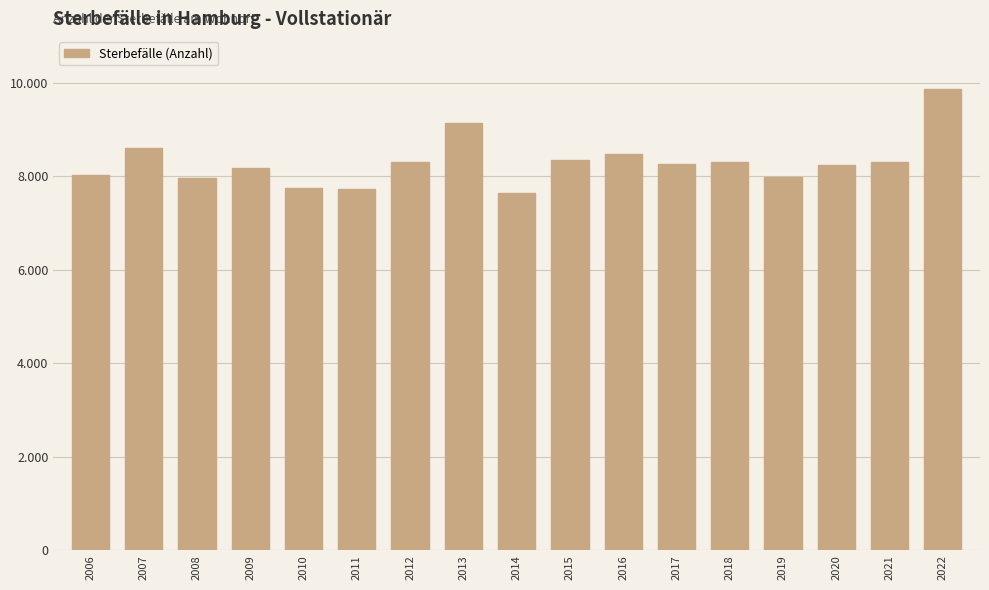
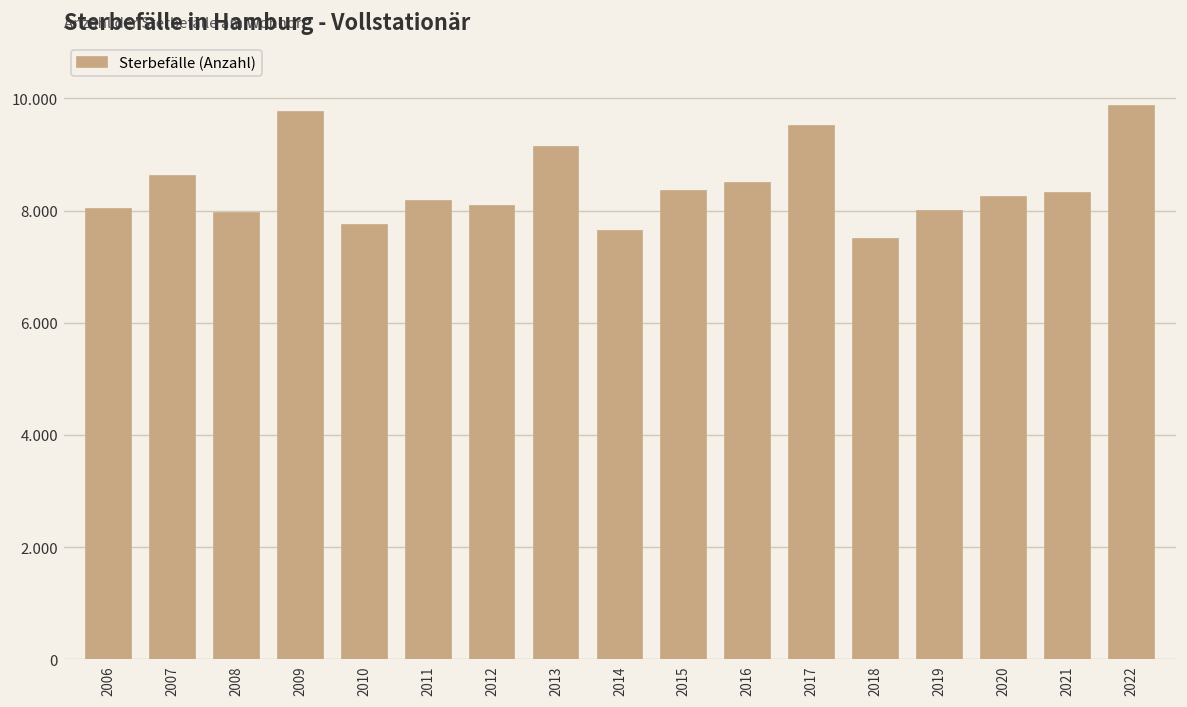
  {
    "2006": 8.0,
    "2007": 8.6,
    "2008": 8.0,
-   "2009": 8.2,
+   "2009": 9.8,
    "2010": 7.7,
-   "2011": 7.7,
-   "2012": 8.3,
+   "2011": 8.2,
+   "2012": 8.1,
    "2013": 9.1,
    "2014": 7.6,
    "2015": 8.3,
    "2016": 8.5,
-   "2017": 8.3,
-   "2018": 8.3,
+   "2017": 9.5,
+   "2018": 7.5,
    "2019": 8.0,
    "2020": 8.2,
    "2021": 8.3,
    "2022": 9.9
  }
